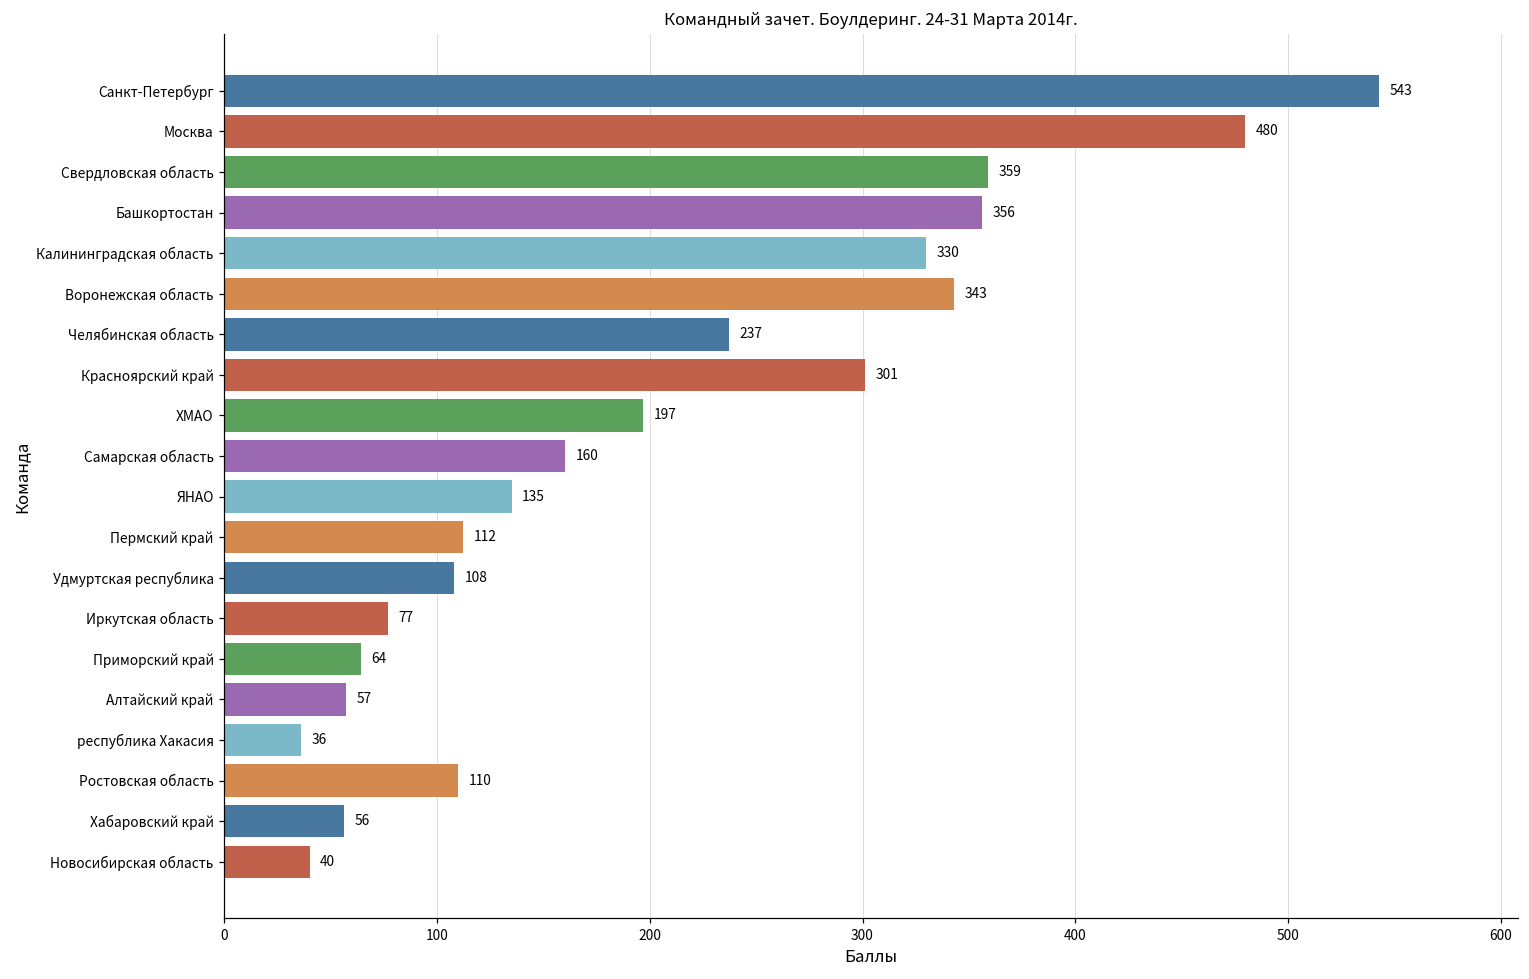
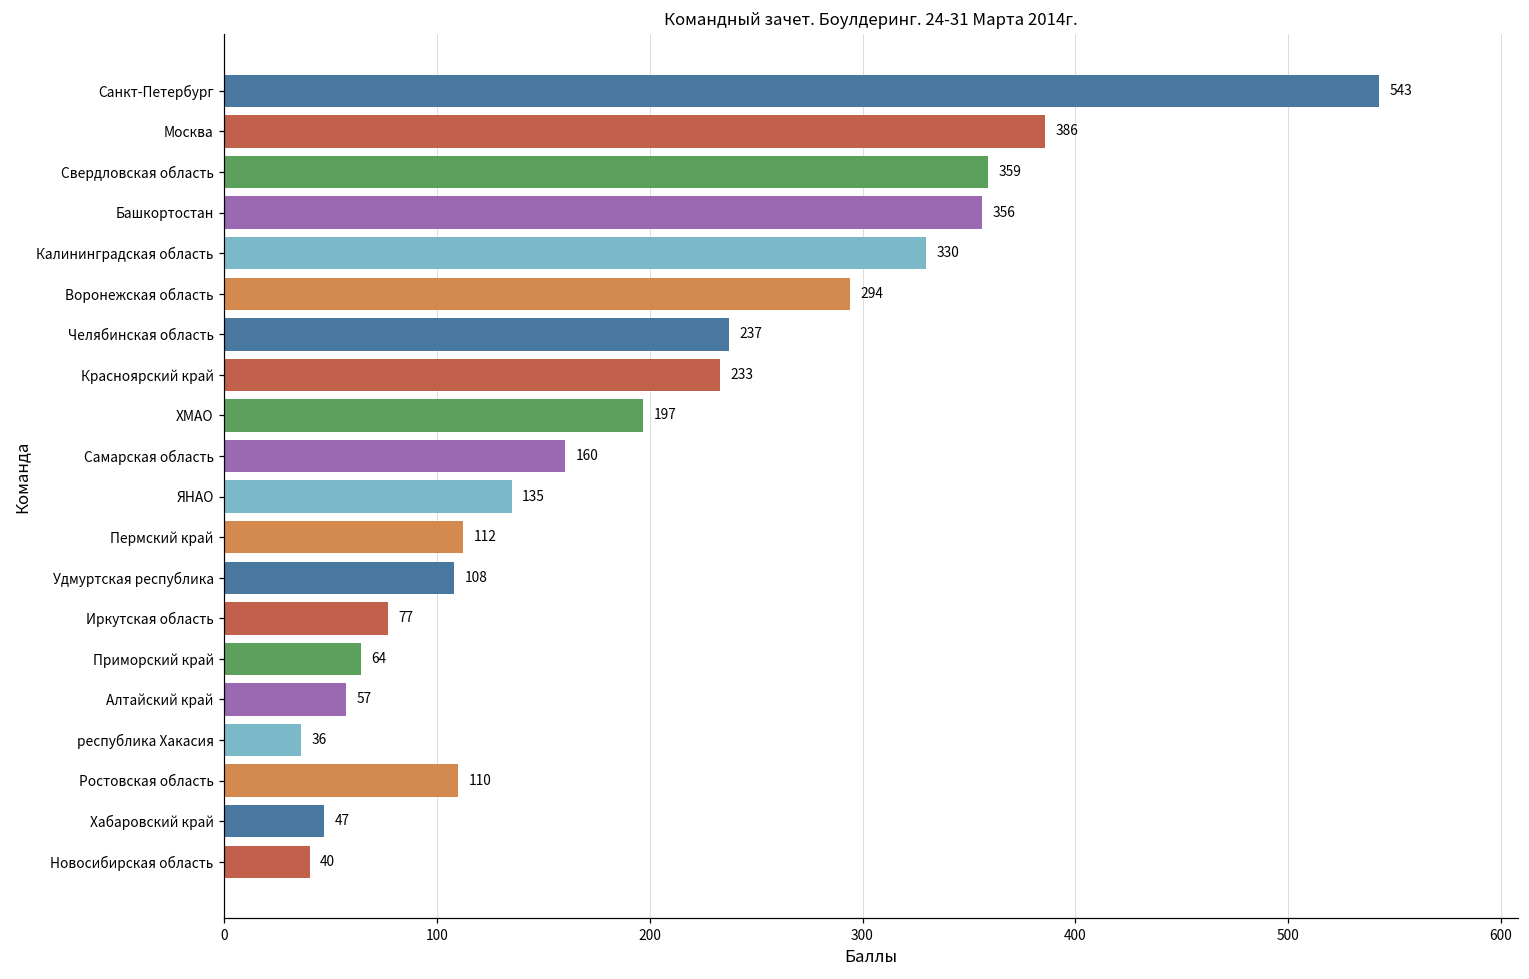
  {
    "Санкт-Петербург": 543,
-   "Москва": 480,
+   "Москва": 386,
    "Свердловская область": 359,
    "Башкортостан": 356,
    "Калининградская область": 330,
-   "Воронежская область": 343,
+   "Воронежская область": 294,
    "Челябинская область": 237,
-   "Красноярский край": 301,
+   "Красноярский край": 233,
    "ХМАО": 197,
    "Самарская область": 160,
    "ЯНАО": 135,
    "Пермский край": 112,
    "Удмуртская республика": 108,
    "Иркутская область": 77,
    "Приморский край": 64,
    "Алтайский край": 57,
    "республика Хакасия": 36,
    "Ростовская область": 110,
-   "Хабаровский край": 56,
+   "Хабаровский край": 47,
    "Новосибирская область": 40
  }
